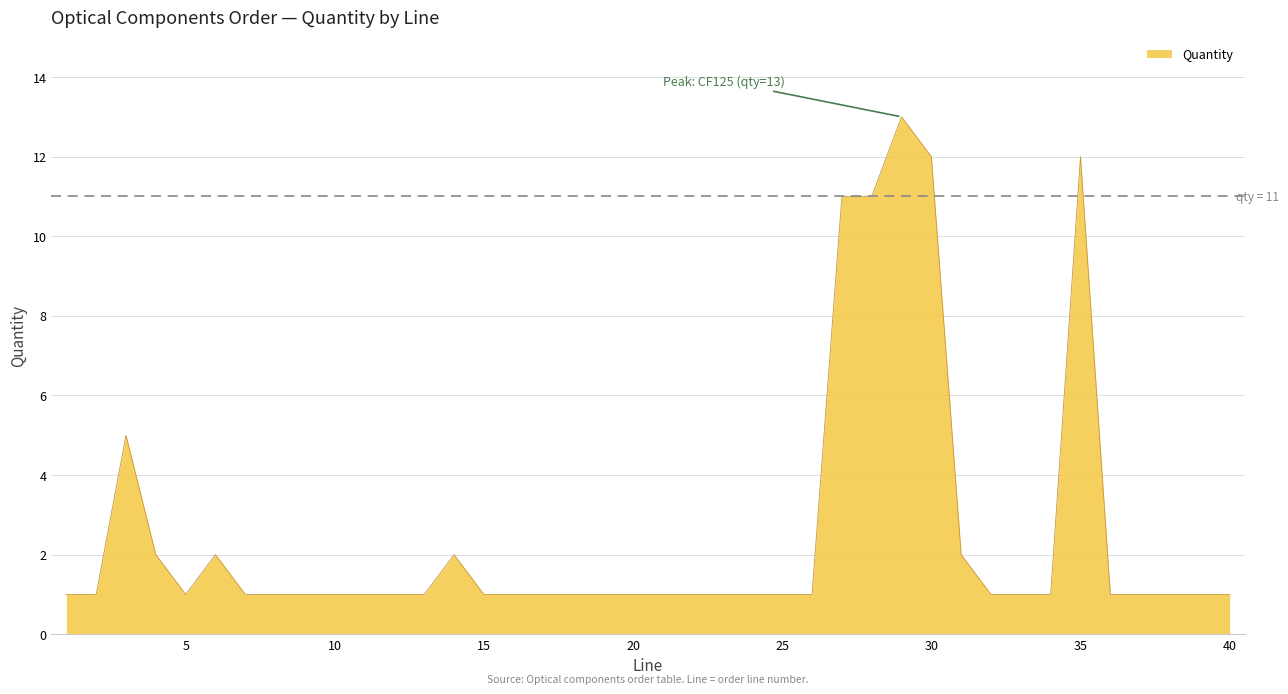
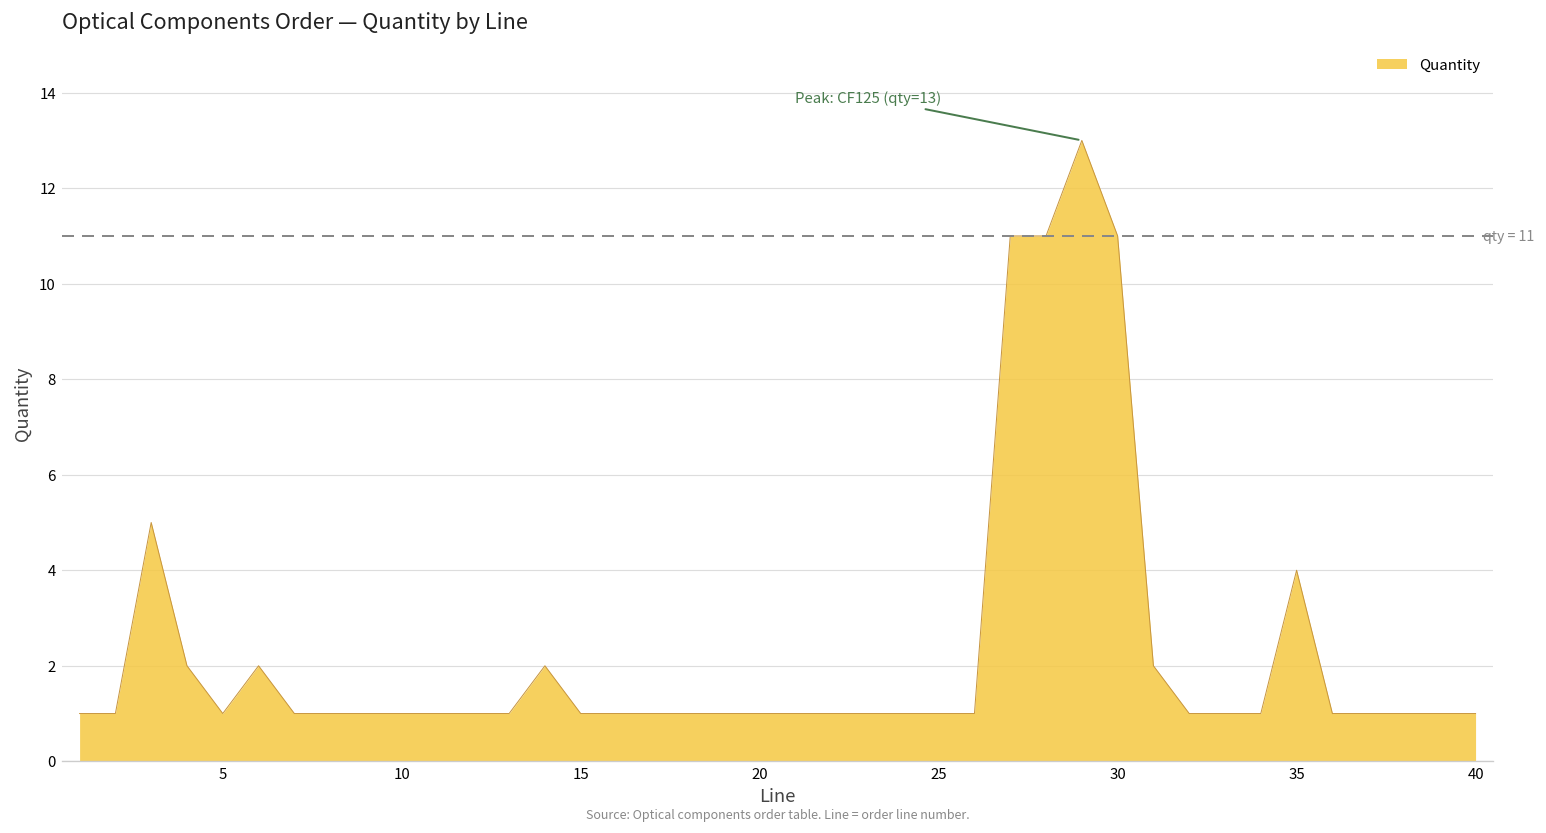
  {
    "5": 1,
    "10": 1,
    "15": 1,
    "20": 1,
    "25": 1,
-   "30": 12,
-   "35": 12,
+   "30": 11,
+   "35": 4,
    "40": 1
  }
